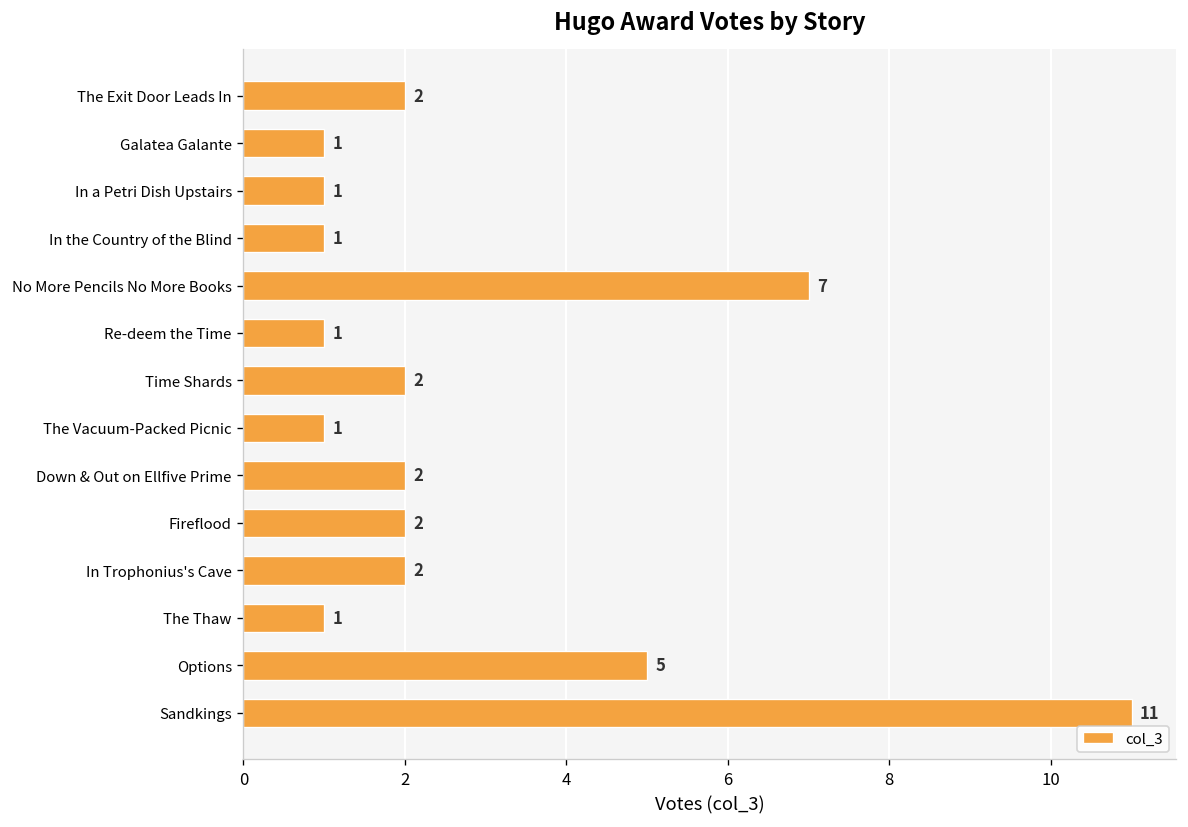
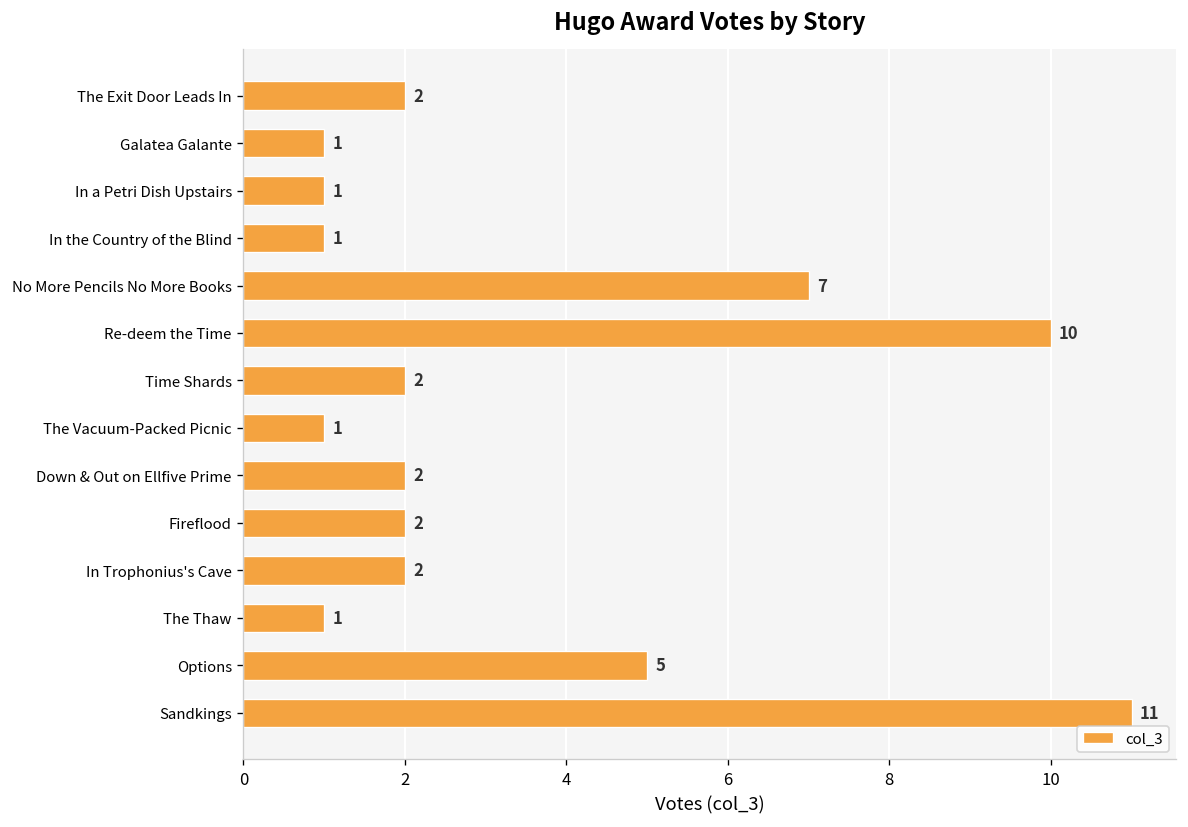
  {
    "The Exit Door Leads In": 2,
    "Galatea Galante": 1,
    "In a Petri Dish Upstairs": 1,
    "In the Country of the Blind": 1,
    "No More Pencils No More Books": 7,
-   "Re-deem the Time": 1,
+   "Re-deem the Time": 10,
    "Time Shards": 2,
    "The Vacuum-Packed Picnic": 1,
    "Down & Out on Ellfive Prime": 2,
    "Fireflood": 2,
    "In Trophonius's Cave": 2,
    "The Thaw": 1,
    "Options": 5,
    "Sandkings": 11
  }
